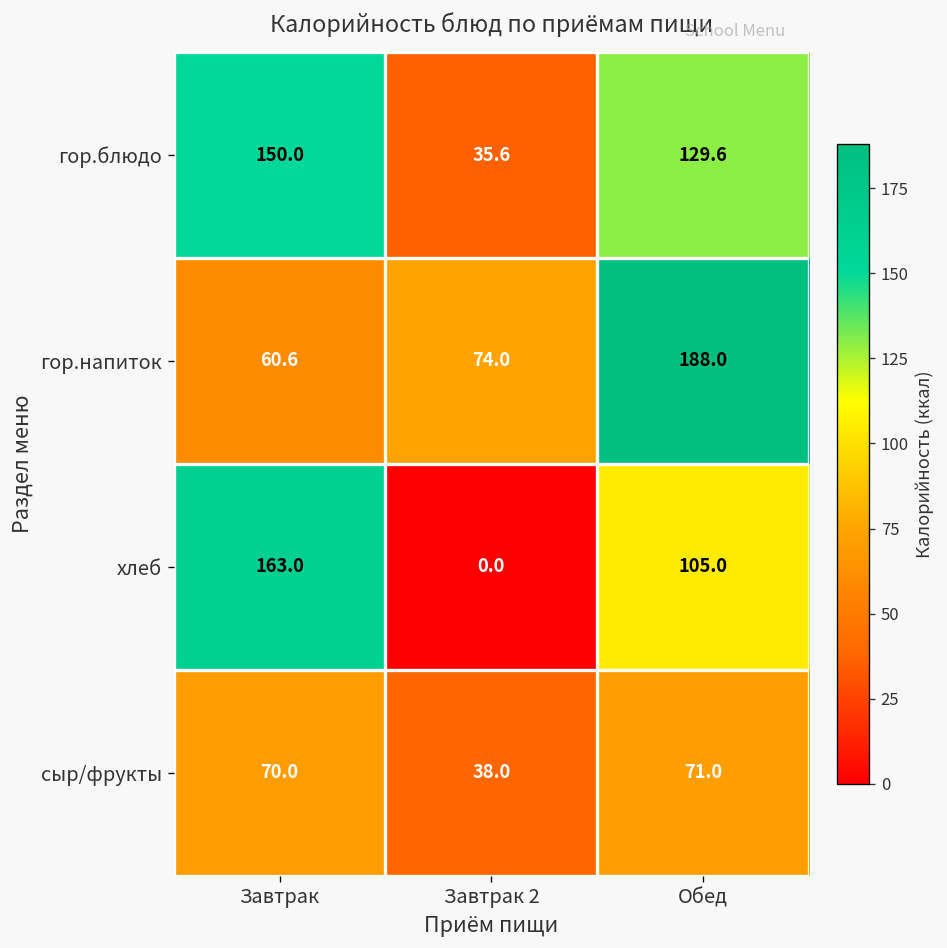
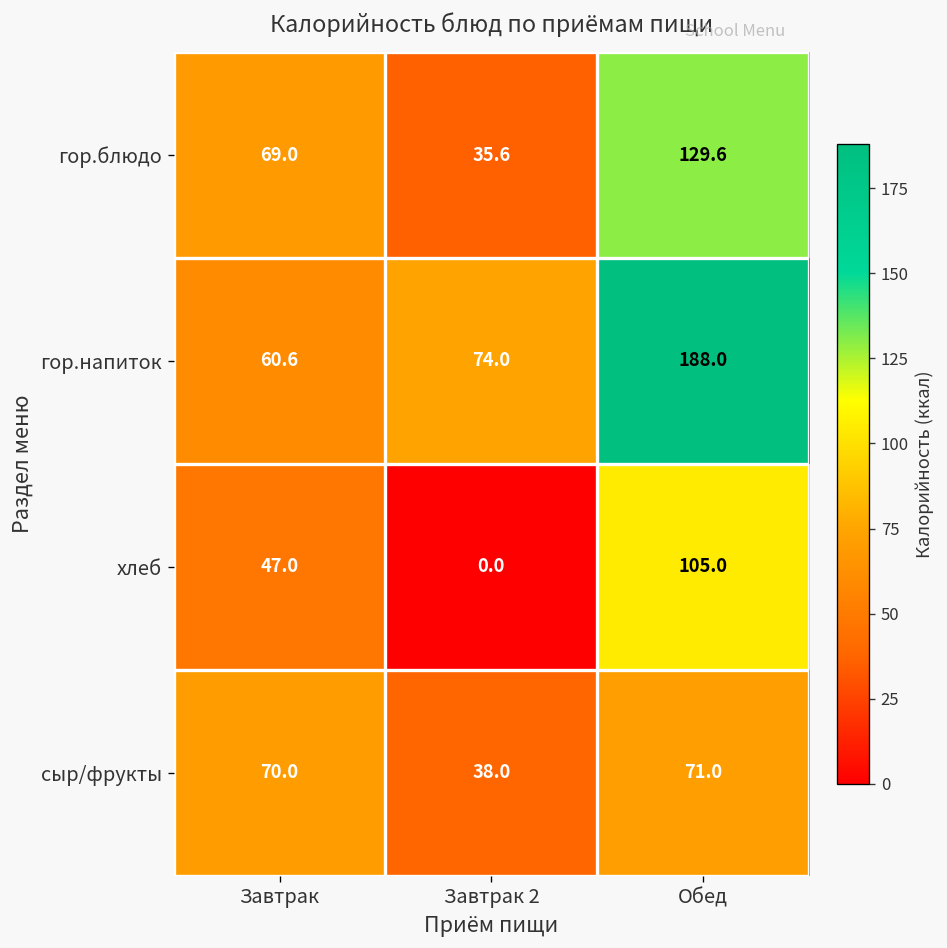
  {
    "гор.блюдо": {
-     "Завтрак": 150.0,
+     "Завтрак": 69.0,
      "Завтрак 2": 35.6,
      "Обед": 129.6
    },
    "гор.напиток": {
      "Завтрак": 60.6,
      "Завтрак 2": 74.0,
      "Обед": 188.0
    },
    "хлеб": {
-     "Завтрак": 163.0,
+     "Завтрак": 47.0,
      "Завтрак 2": 0.0,
      "Обед": 105.0
    },
    "сыр/фрукты": {
      "Завтрак": 70.0,
      "Завтрак 2": 38.0,
      "Обед": 71.0
    }
  }
